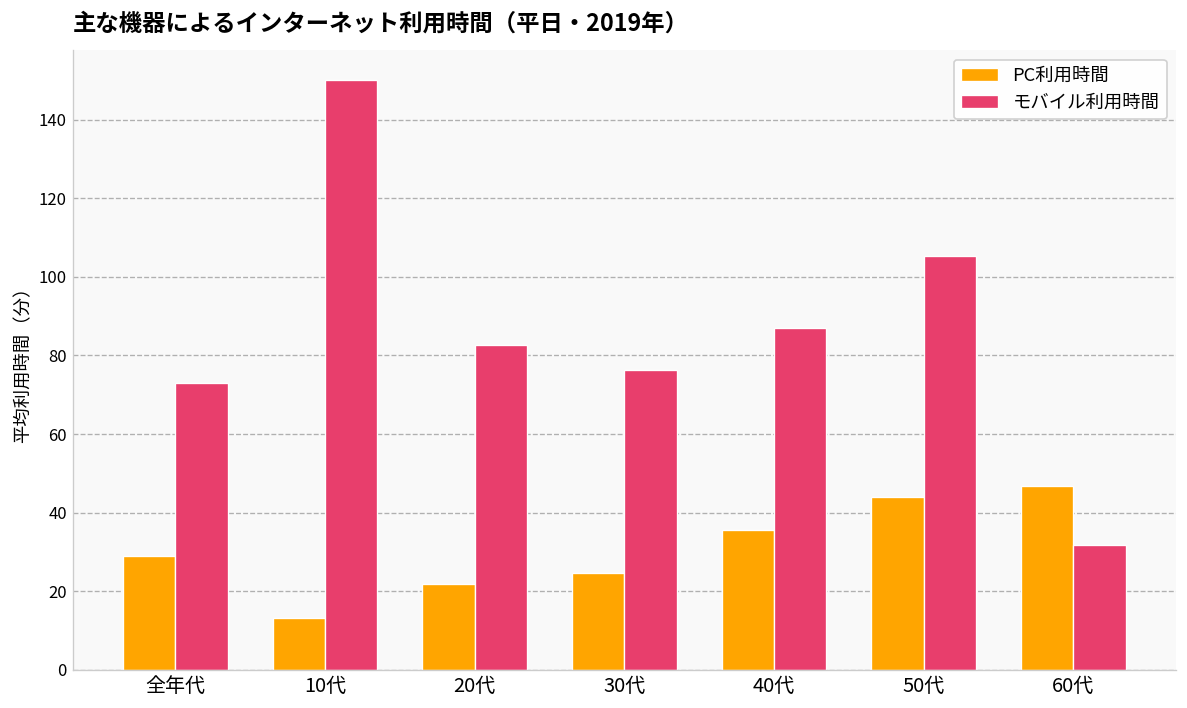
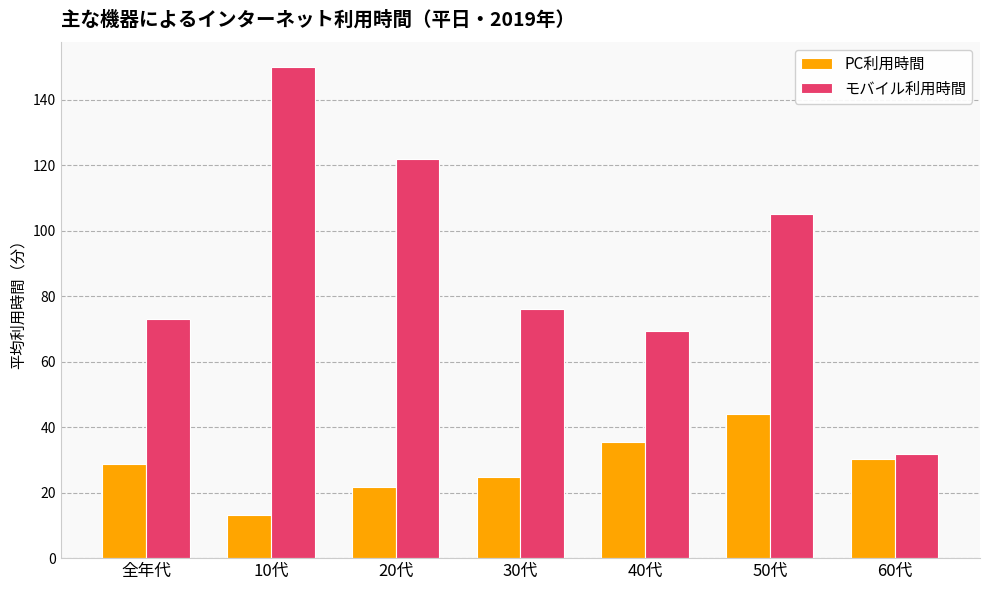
  {
    "PC利用時間": {
      "全年代": 29,
      "10代": 13,
      "20代": 22,
      "30代": 25,
      "40代": 36,
      "50代": 44,
-     "60代": 47
+     "60代": 30
    },
    "モバイル利用時間": {
      "全年代": 73,
      "10代": 150,
-     "20代": 83,
+     "20代": 122,
      "30代": 76,
-     "40代": 87,
+     "40代": 69,
      "50代": 105,
      "60代": 32
    }
  }
